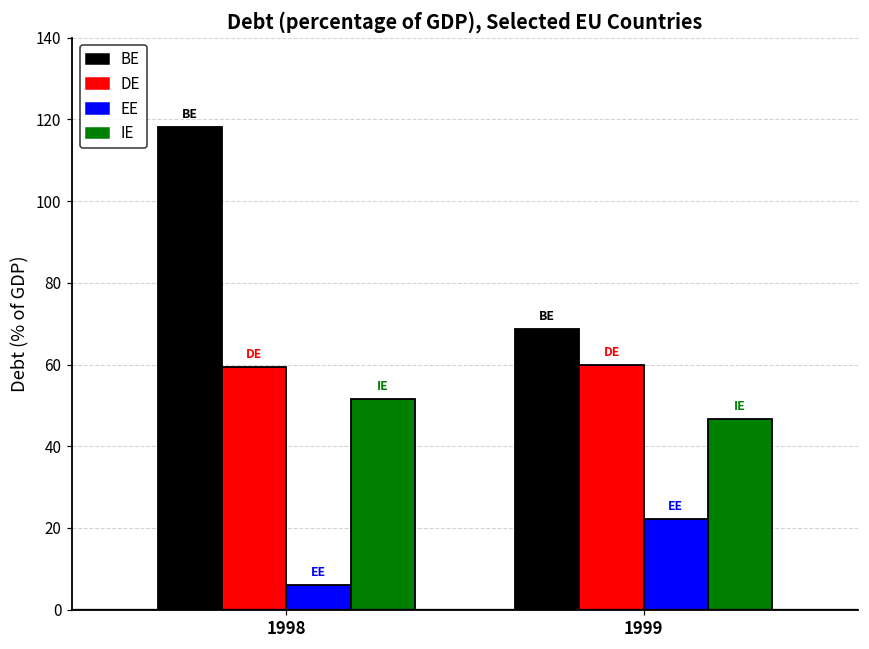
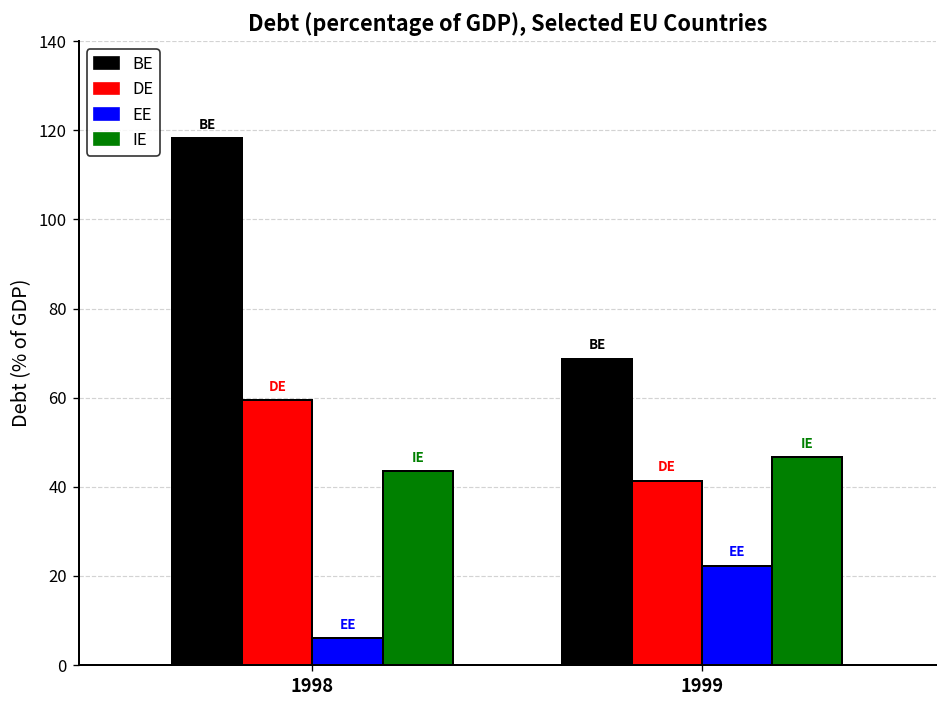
  {
    "BE": {
      "1998": 118,
      "1999": 69
    },
    "DE": {
      "1998": 59,
-     "1999": 60
+     "1999": 41
    },
    "EE": {
      "1998": 6,
      "1999": 22
    },
    "IE": {
-     "1998": 51,
+     "1998": 44,
      "1999": 47
    }
  }
